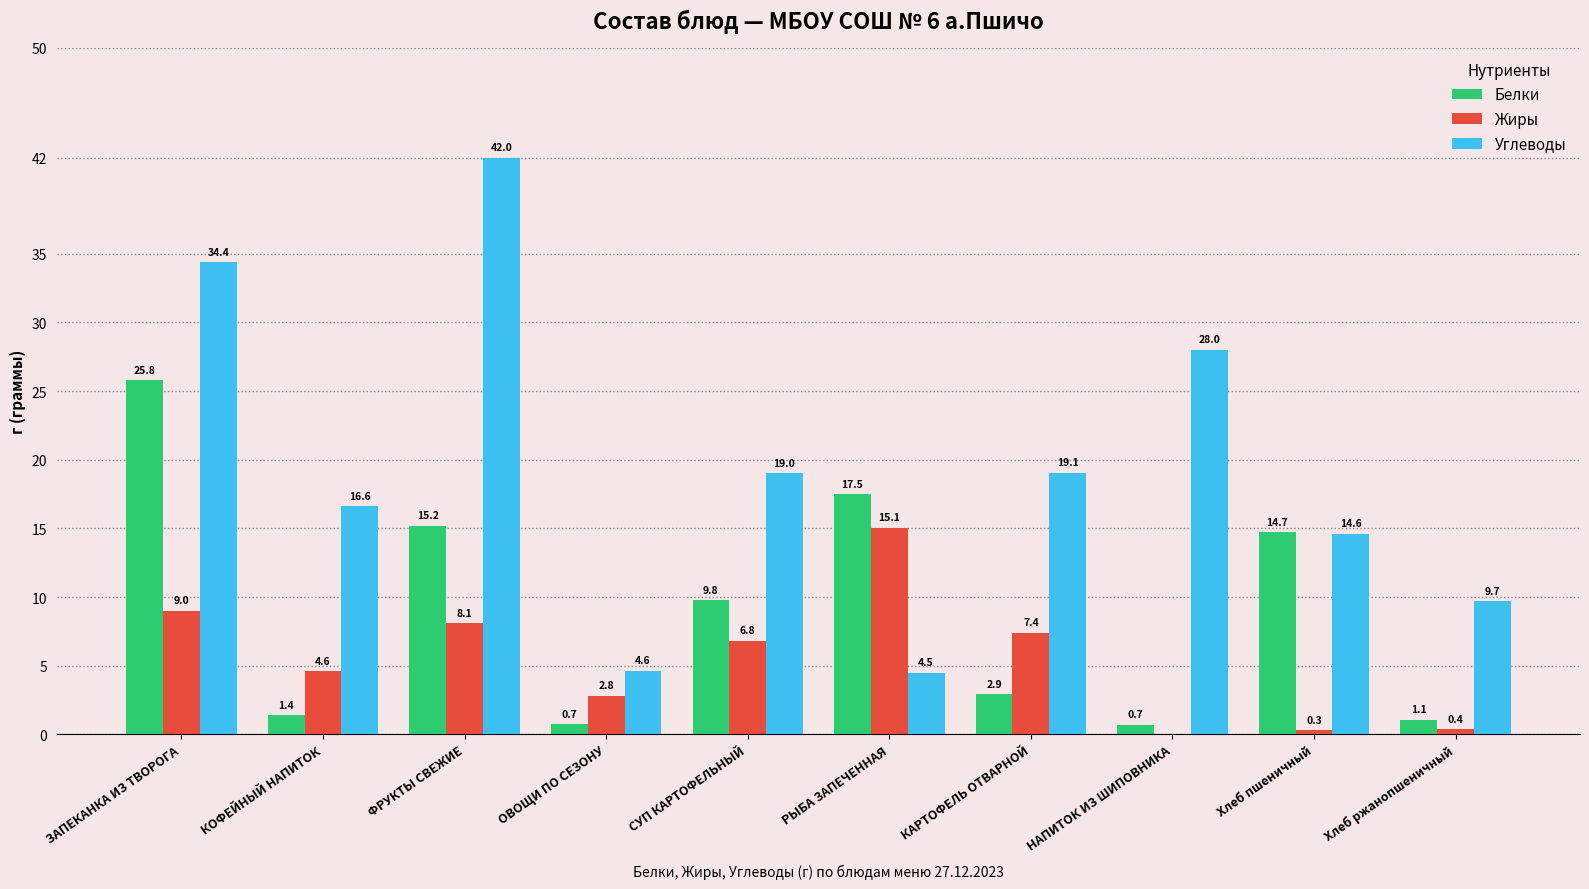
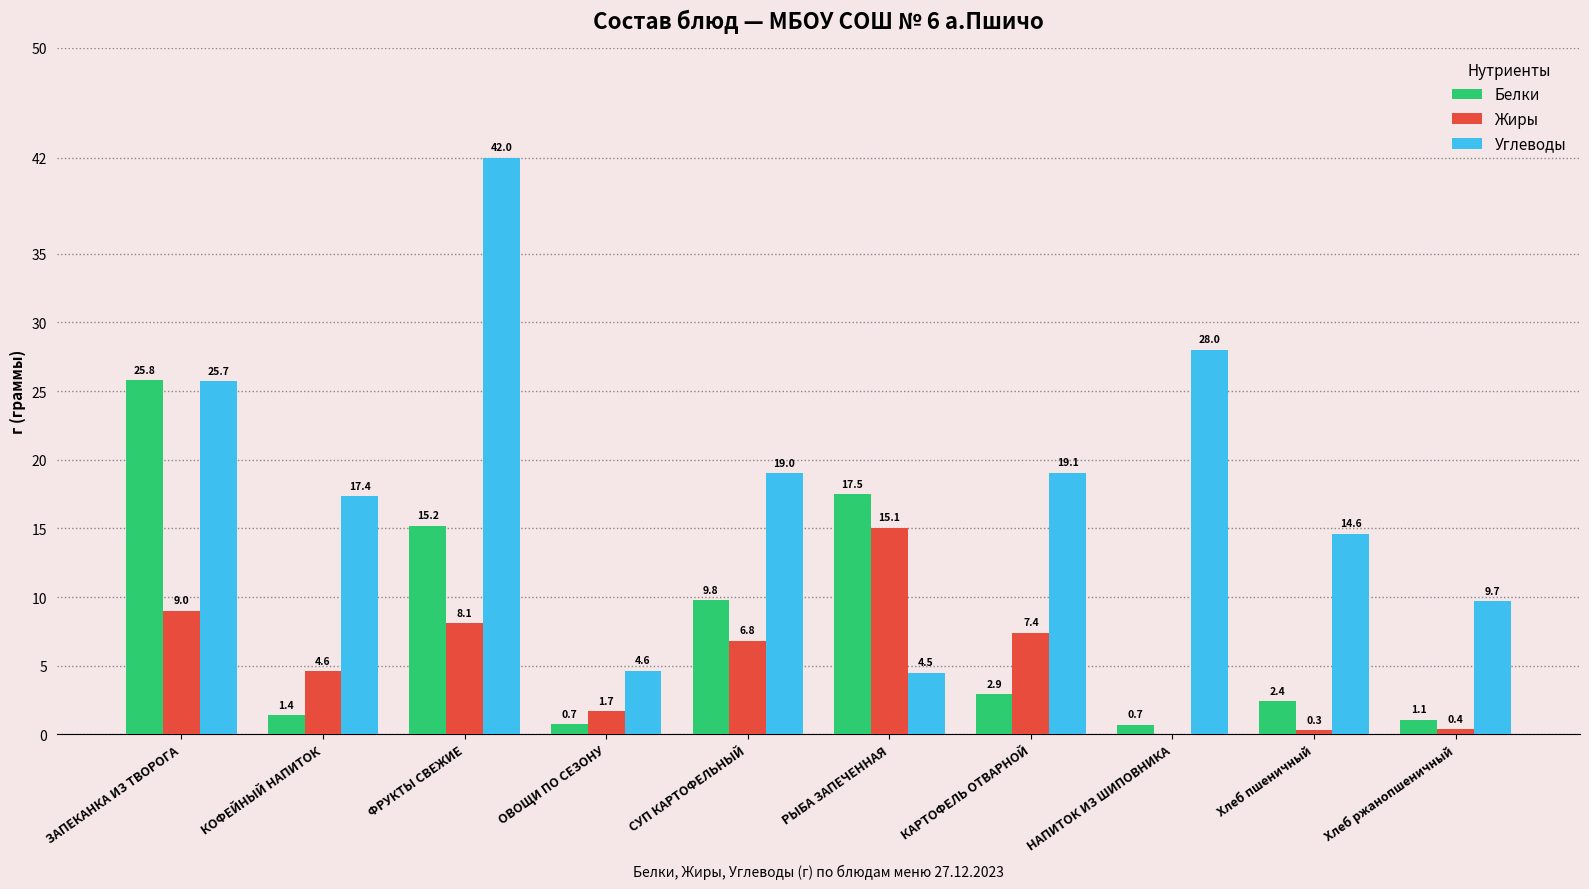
  {
    "Белки": {
      "ЗАПЕКАНКА ИЗ ТВОРОГА": 25.8,
      "КОФЕЙНЫЙ НАПИТОК": 1.4,
      "ФРУКТЫ СВЕЖИЕ": 15.2,
      "ОВОЩИ ПО СЕЗОНУ": 0.7,
      "СУП КАРТОФЕЛЬНЫЙ": 9.8,
      "РЫБА ЗАПЕЧЕННАЯ": 17.5,
      "КАРТОФЕЛЬ ОТВАРНОЙ": 2.9,
      "НАПИТОК ИЗ ШИПОВНИКА": 0.7,
-     "Хлеб пшеничный": 14.7,
+     "Хлеб пшеничный": 2.4,
      "Хлеб ржанопшеничный": 1.1
    },
    "Жиры": {
      "ЗАПЕКАНКА ИЗ ТВОРОГА": 9.0,
      "КОФЕЙНЫЙ НАПИТОК": 4.6,
      "ФРУКТЫ СВЕЖИЕ": 8.1,
-     "ОВОЩИ ПО СЕЗОНУ": 2.8,
+     "ОВОЩИ ПО СЕЗОНУ": 1.7,
      "СУП КАРТОФЕЛЬНЫЙ": 6.8,
      "РЫБА ЗАПЕЧЕННАЯ": 15.1,
      "КАРТОФЕЛЬ ОТВАРНОЙ": 7.4,
      "Хлеб пшеничный": 0.3,
      "Хлеб ржанопшеничный": 0.4
    },
    "Углеводы": {
-     "ЗАПЕКАНКА ИЗ ТВОРОГА": 34.4,
-     "КОФЕЙНЫЙ НАПИТОК": 16.6,
+     "ЗАПЕКАНКА ИЗ ТВОРОГА": 25.7,
+     "КОФЕЙНЫЙ НАПИТОК": 17.4,
      "ФРУКТЫ СВЕЖИЕ": 42.0,
      "ОВОЩИ ПО СЕЗОНУ": 4.6,
      "СУП КАРТОФЕЛЬНЫЙ": 19.0,
      "РЫБА ЗАПЕЧЕННАЯ": 4.5,
      "КАРТОФЕЛЬ ОТВАРНОЙ": 19.1,
      "НАПИТОК ИЗ ШИПОВНИКА": 28.0,
      "Хлеб пшеничный": 14.6,
      "Хлеб ржанопшеничный": 9.7
    }
  }
